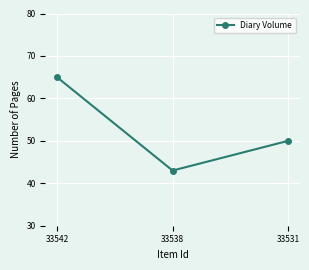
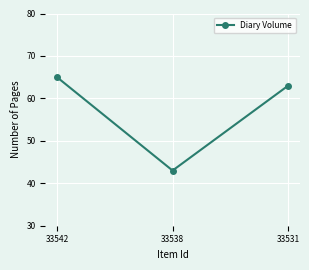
  {
    "33542": 65,
    "33538": 43,
-   "33531": 50
+   "33531": 63
  }
